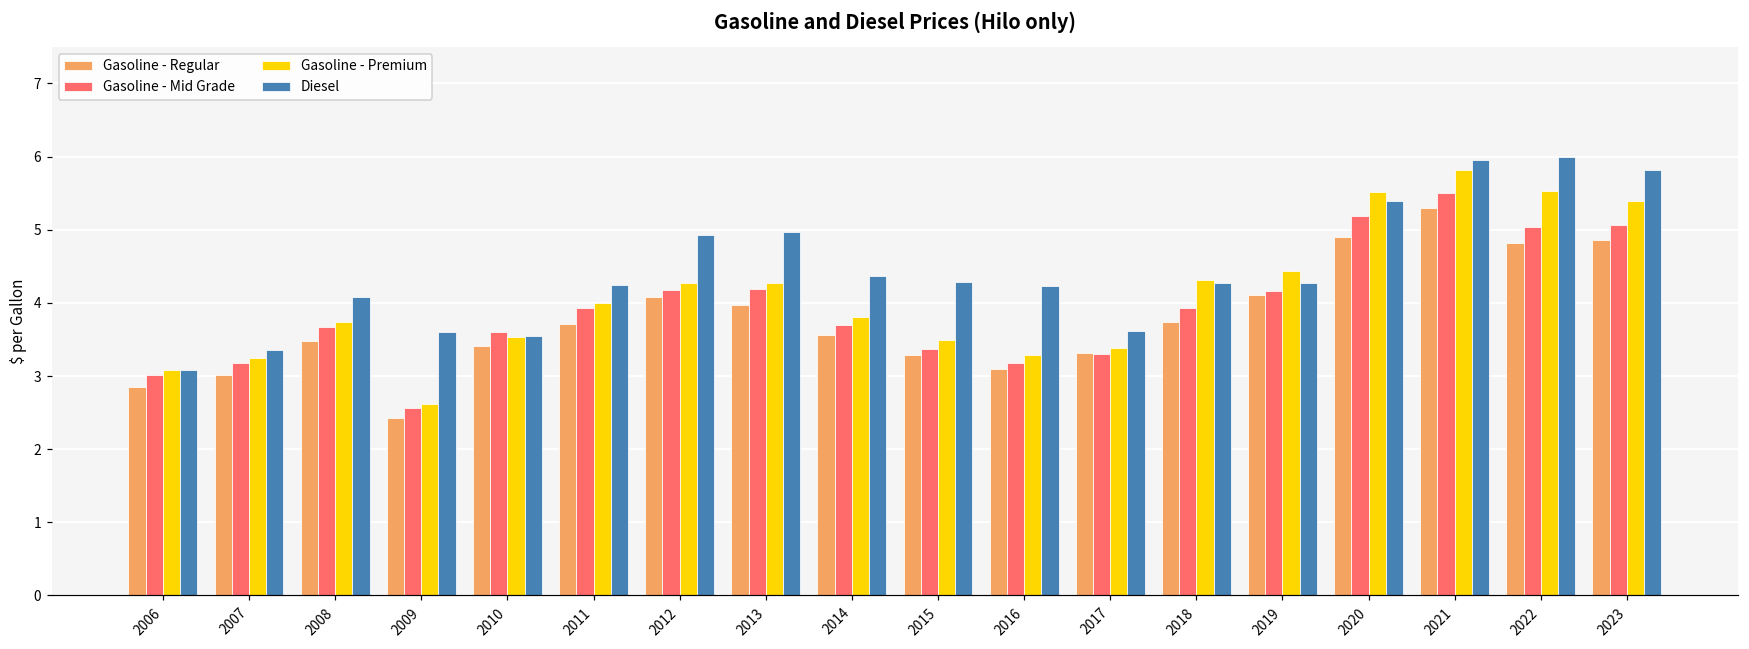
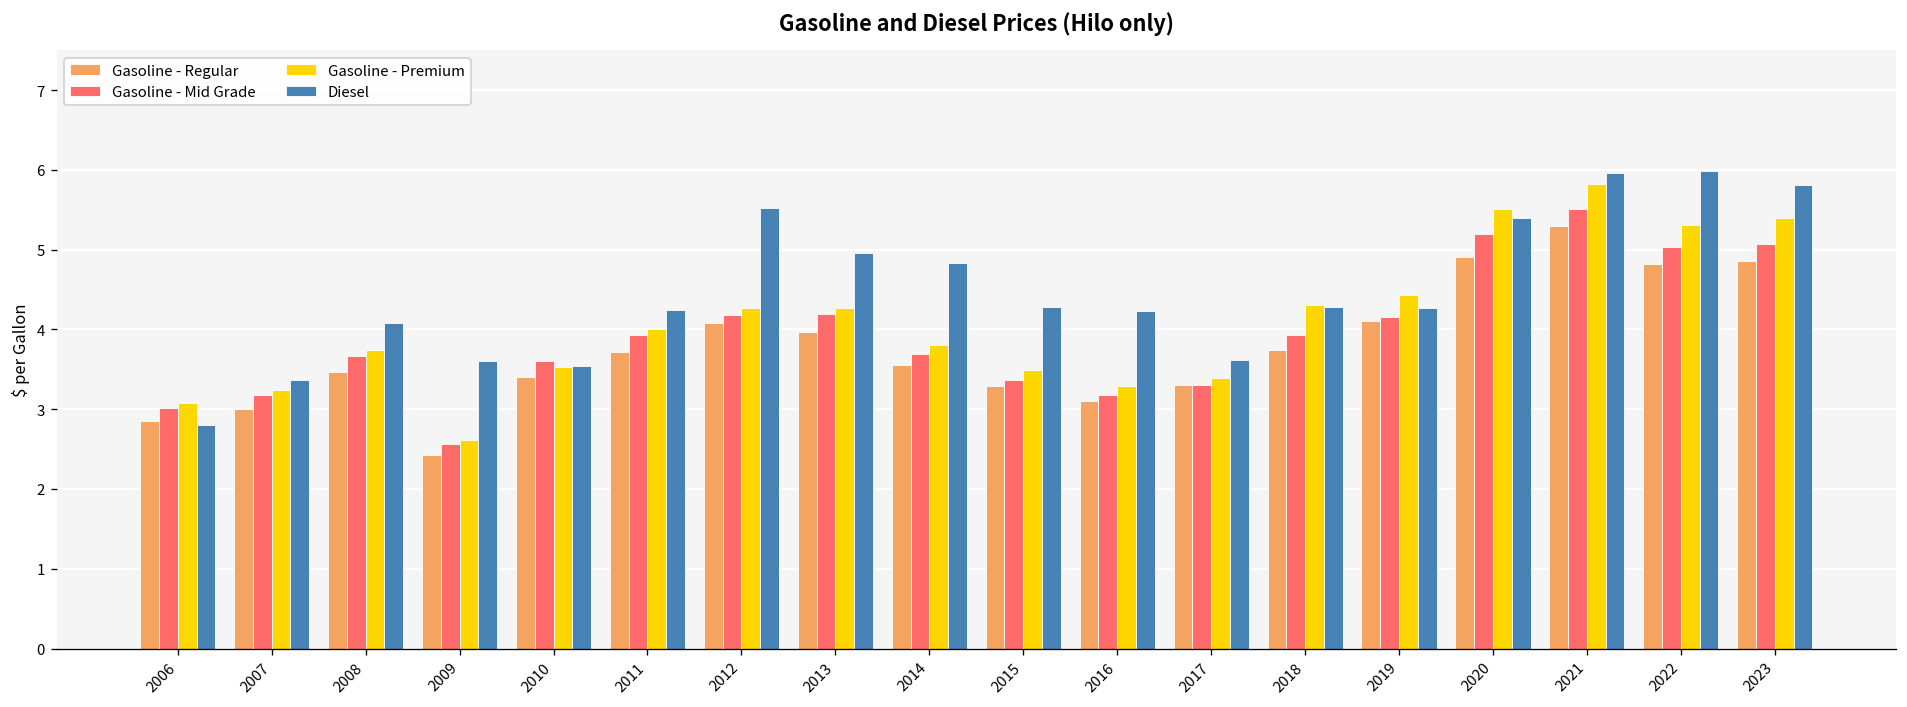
  {
    "Gasoline - Premium": {
      "2006": 3.1,
      "2007": 3.2,
      "2008": 3.7,
      "2009": 2.6,
      "2010": 3.5,
      "2011": 4.0,
      "2012": 4.3,
      "2013": 4.3,
      "2014": 3.8,
      "2015": 3.5,
      "2016": 3.3,
      "2017": 3.4,
      "2018": 4.3,
      "2019": 4.4,
      "2020": 5.5,
      "2021": 5.8,
-     "2022": 5.5,
+     "2022": 5.3,
      "2023": 5.4
    },
    "Diesel": {
-     "2006": 3.1,
+     "2006": 2.8,
      "2007": 3.4,
      "2008": 4.1,
      "2009": 3.6,
      "2010": 3.5,
      "2011": 4.2,
-     "2012": 4.9,
+     "2012": 5.5,
      "2013": 5.0,
-     "2014": 4.4,
+     "2014": 4.8,
      "2015": 4.3,
      "2016": 4.2,
      "2017": 3.6,
      "2018": 4.3,
      "2019": 4.3,
      "2020": 5.4,
      "2021": 6.0,
      "2022": 6.0,
      "2023": 5.8
    }
  }
